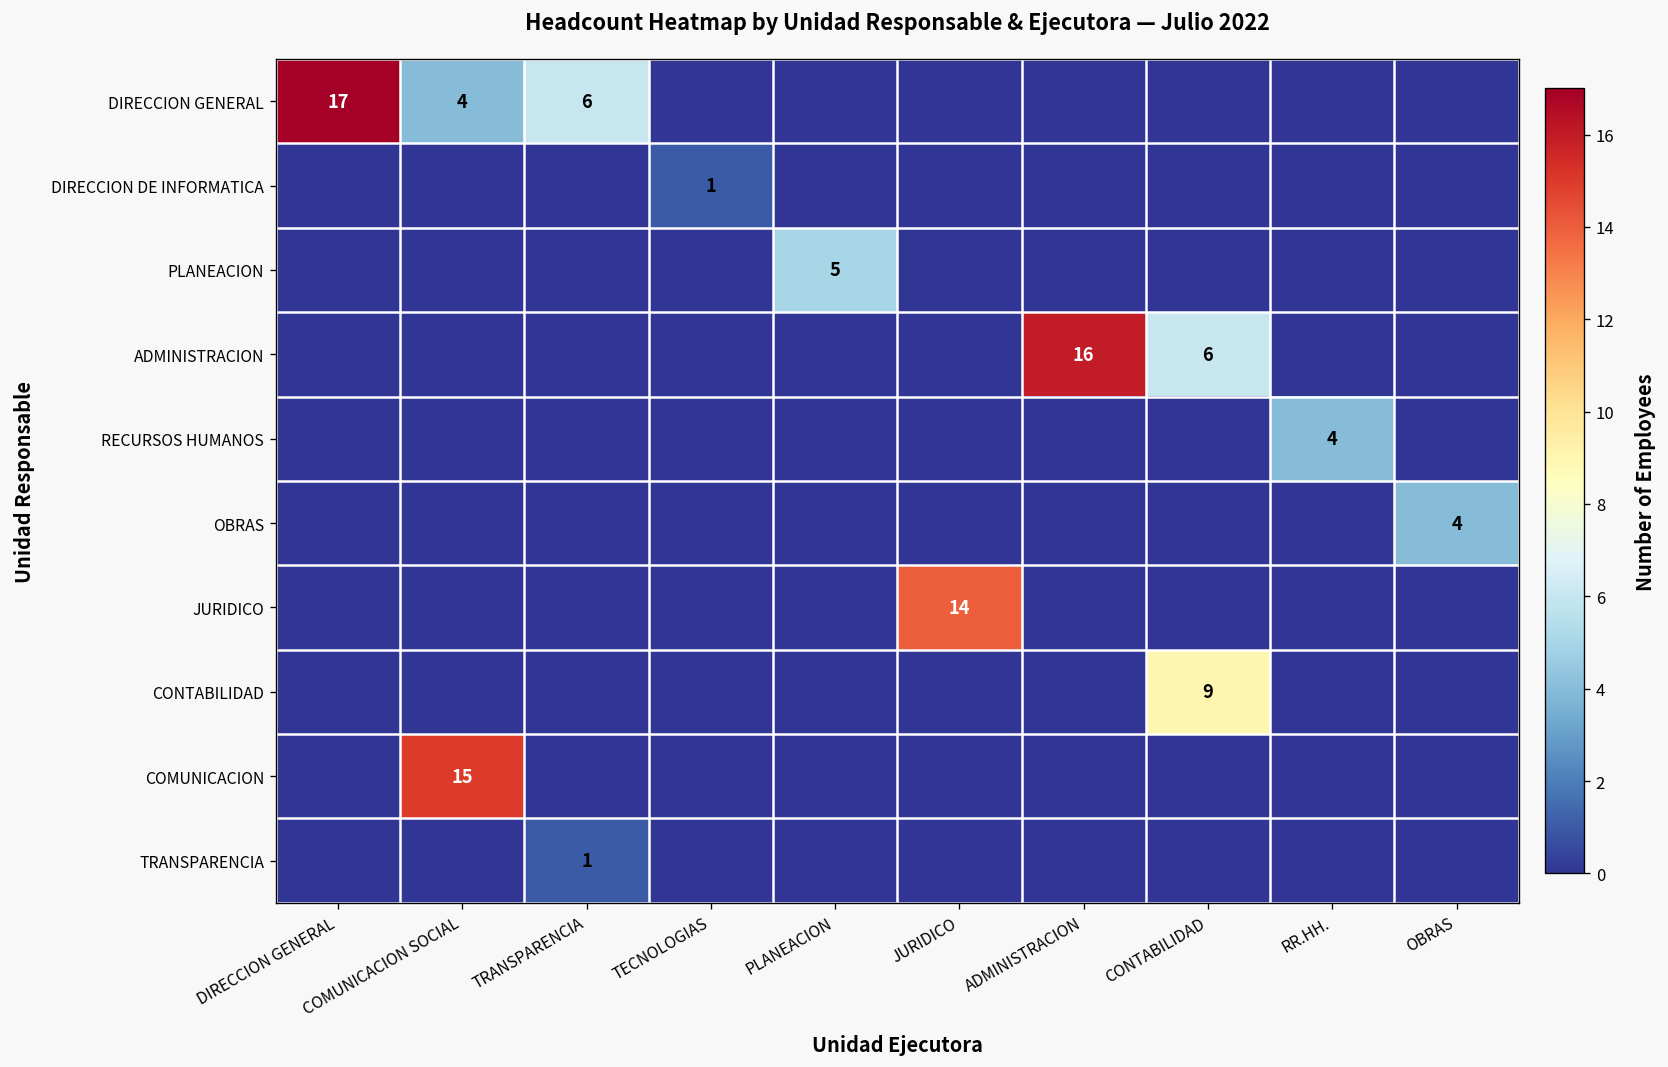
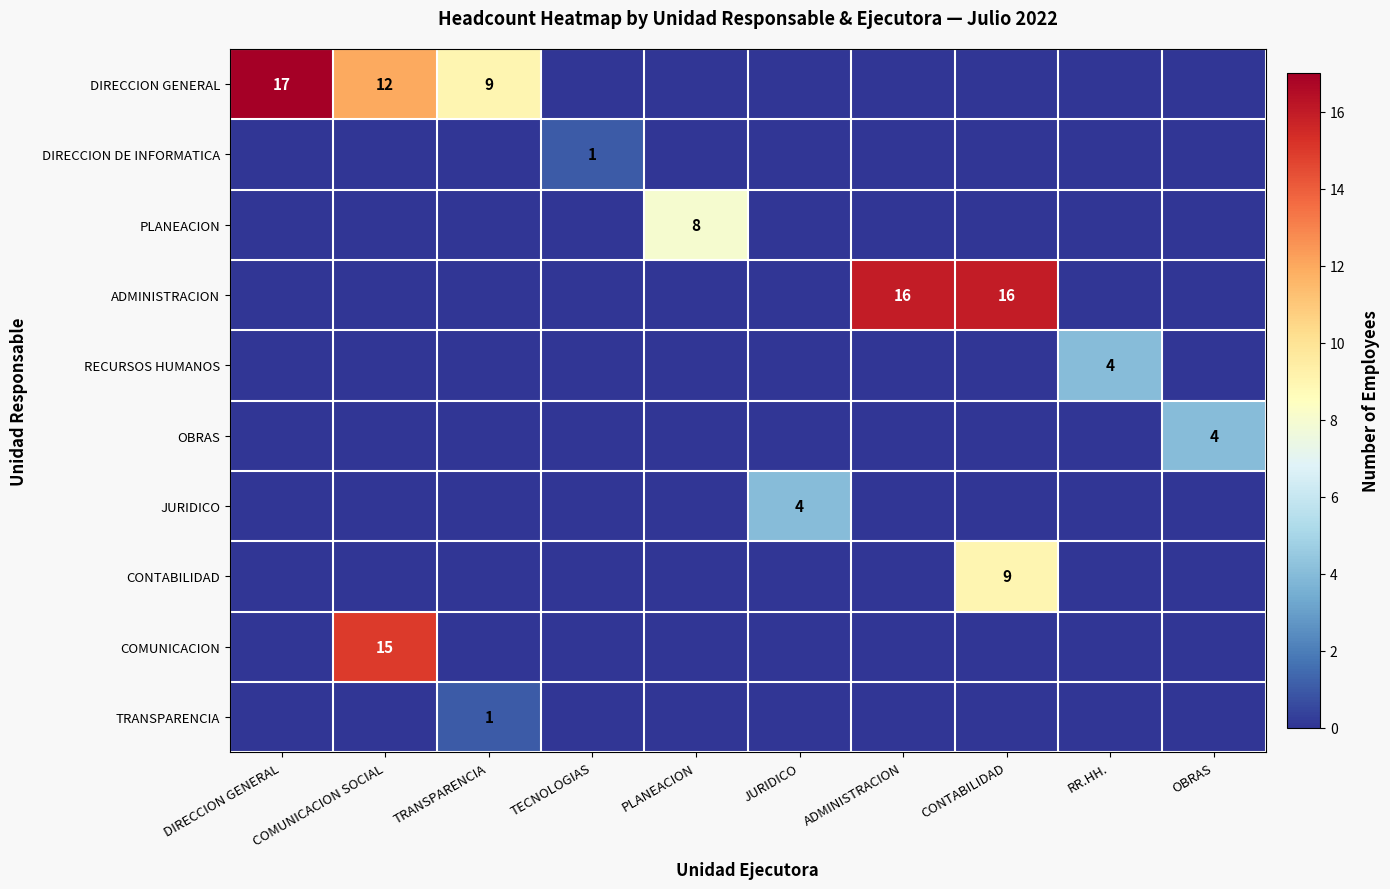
  {
    "DIRECCION GENERAL": {
      "DIRECCION GENERAL": 17,
-     "COMUNICACION SOCIAL": 4,
-     "TRANSPARENCIA": 6
+     "COMUNICACION SOCIAL": 12,
+     "TRANSPARENCIA": 9
    },
    "DIRECCION DE INFORMATICA": {
      "TECNOLOGIAS": 1
    },
    "PLANEACION": {
-     "PLANEACION": 5
+     "PLANEACION": 8
    },
    "ADMINISTRACION": {
      "ADMINISTRACION": 16,
-     "CONTABILIDAD": 6
+     "CONTABILIDAD": 16
    },
    "RECURSOS HUMANOS": {
      "RR.HH.": 4
    },
    "OBRAS": {
      "OBRAS": 4
    },
    "JURIDICO": {
-     "JURIDICO": 14
+     "JURIDICO": 4
    },
    "CONTABILIDAD": {
      "CONTABILIDAD": 9
    },
    "COMUNICACION": {
      "COMUNICACION SOCIAL": 15
    },
    "TRANSPARENCIA": {
      "TRANSPARENCIA": 1
    }
  }
